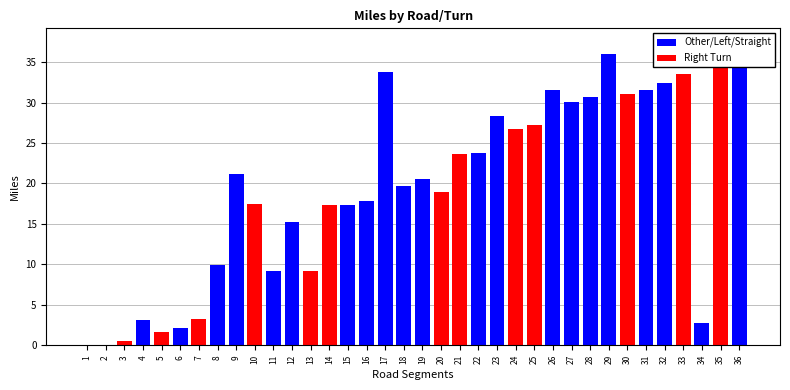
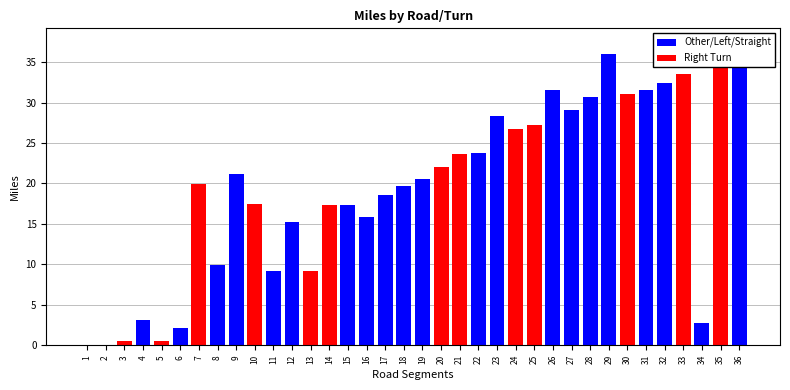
  {
    "Other/Left/Straight": {
      "1": 0,
      "2": 0,
      "4": 3,
      "6": 2,
      "8": 10,
      "9": 21,
      "11": 9,
      "12": 15,
      "15": 17,
-     "16": 18,
-     "17": 34,
+     "16": 16,
+     "17": 19,
      "18": 20,
      "19": 21,
      "22": 24,
      "23": 28,
      "26": 32,
-     "27": 30,
+     "27": 29,
      "28": 31,
      "29": 36,
      "31": 32,
      "32": 32,
      "34": 3
    },
    "Right Turn": {
      "3": 1,
-     "5": 2,
-     "7": 3,
+     "5": 1,
+     "7": 20,
      "10": 18,
      "13": 9,
      "14": 17,
-     "20": 19,
+     "20": 22,
      "21": 24,
      "24": 27,
      "25": 27,
      "30": 31,
      "33": 34
    }
  }
